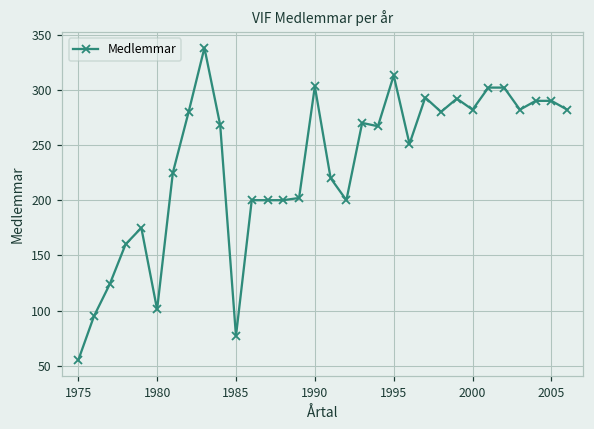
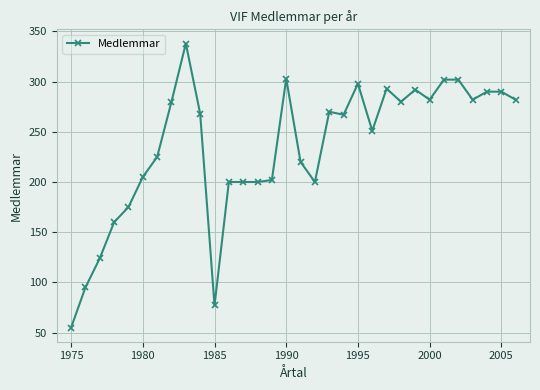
  {
    "1975": 55,
-   "1980": 101,
+   "1980": 205,
    "1985": 77,
    "1990": 303,
-   "1995": 313,
+   "1995": 298,
    "2000": 282,
    "2005": 290
  }
